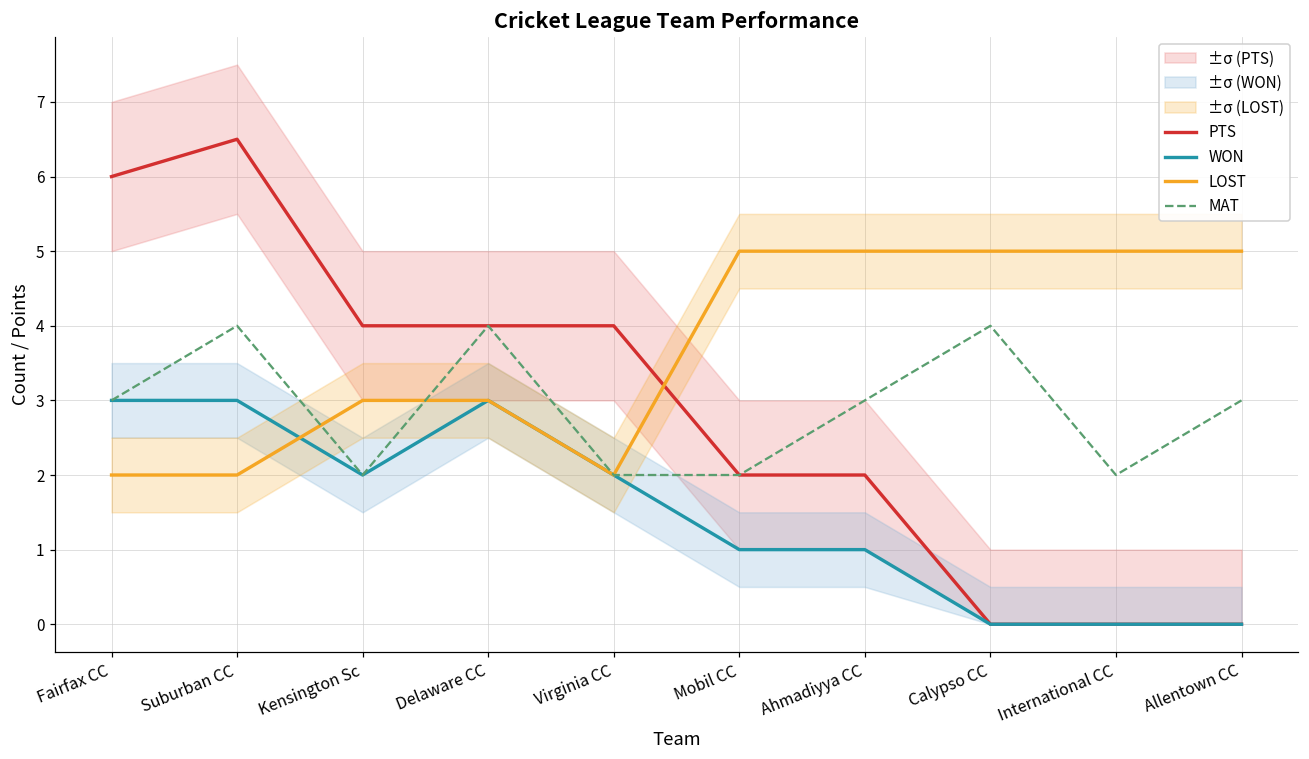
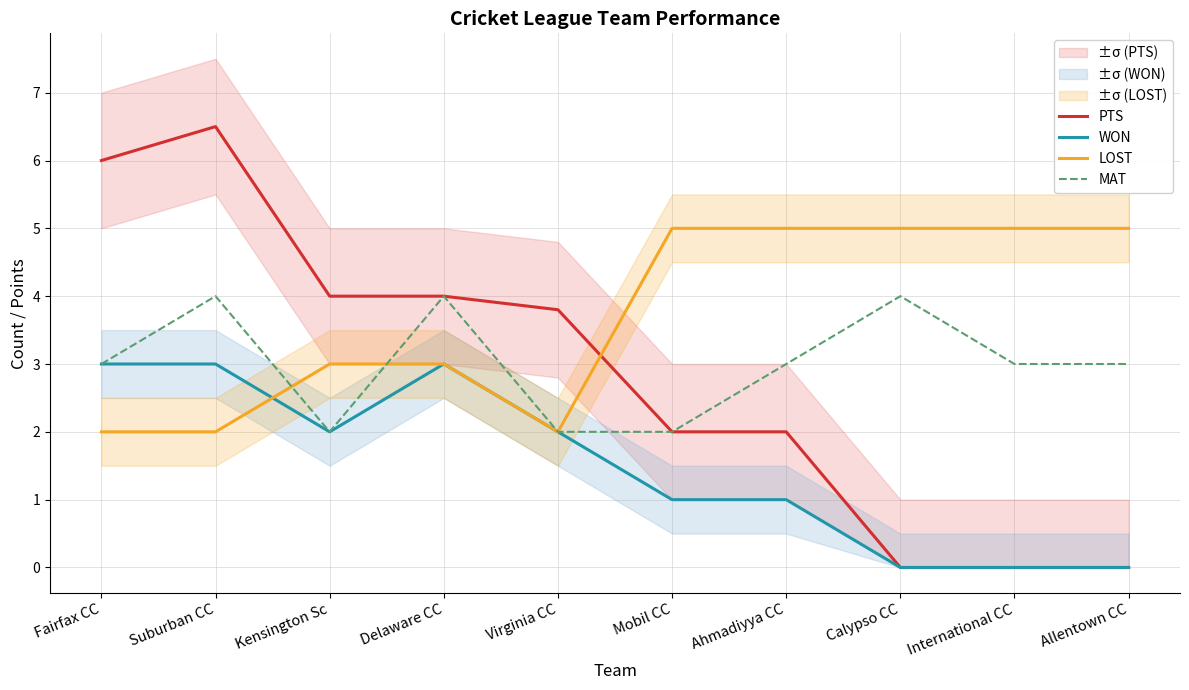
  {
    "PTS": {
      "Fairfax CC": 6.0,
      "Suburban CC": 6.5,
      "Kensington Sc": 4.0,
-     "Virginia CC": 4.0,
+     "Virginia CC": 3.8,
      "Ahmadiyya CC": 2.0
    },
    "±σ (WON)": {
      "Fairfax CC": 1.0,
      "Suburban CC": 1.0,
      "Calypso CC": 0.5,
      "International CC": 0.5,
      "Allentown CC": 0.5
    },
    "WON": {
      "Suburban CC": 3.0,
      "Mobil CC": 1.0,
      "Ahmadiyya CC": 1.0
    },
    "MAT": {
      "Suburban CC": 4,
      "Calypso CC": 4,
-     "International CC": 2,
+     "International CC": 3,
      "Allentown CC": 3
    }
  }
